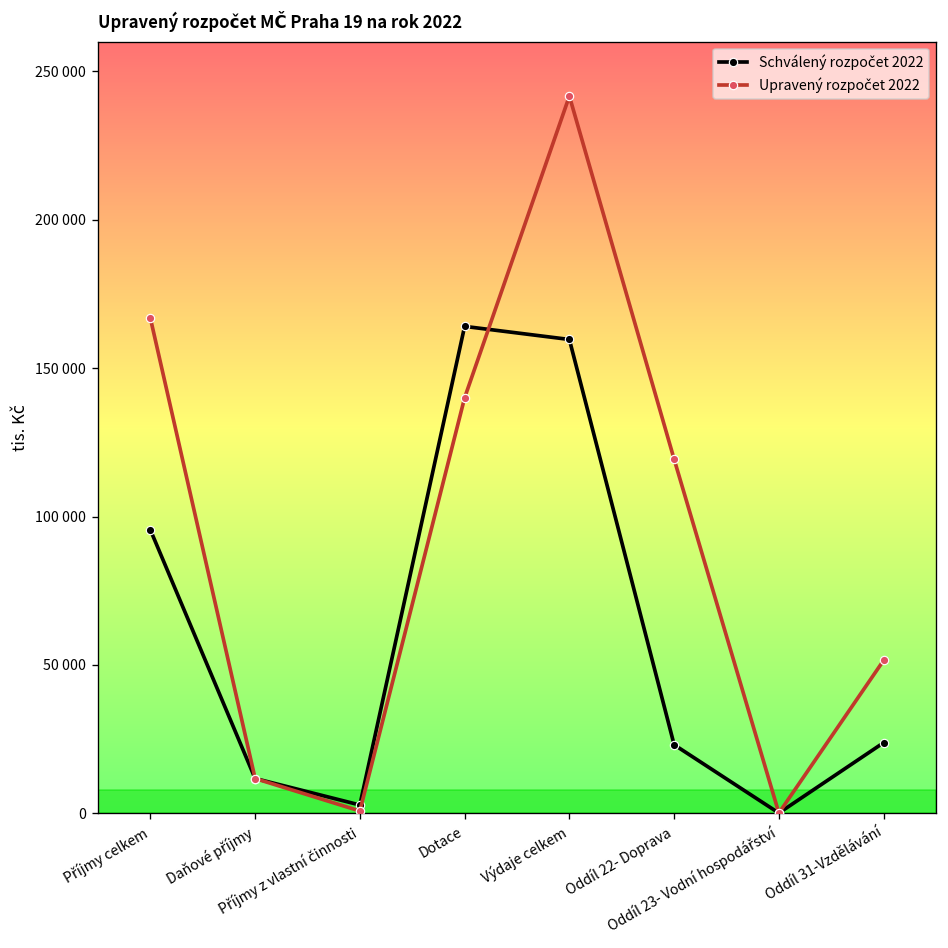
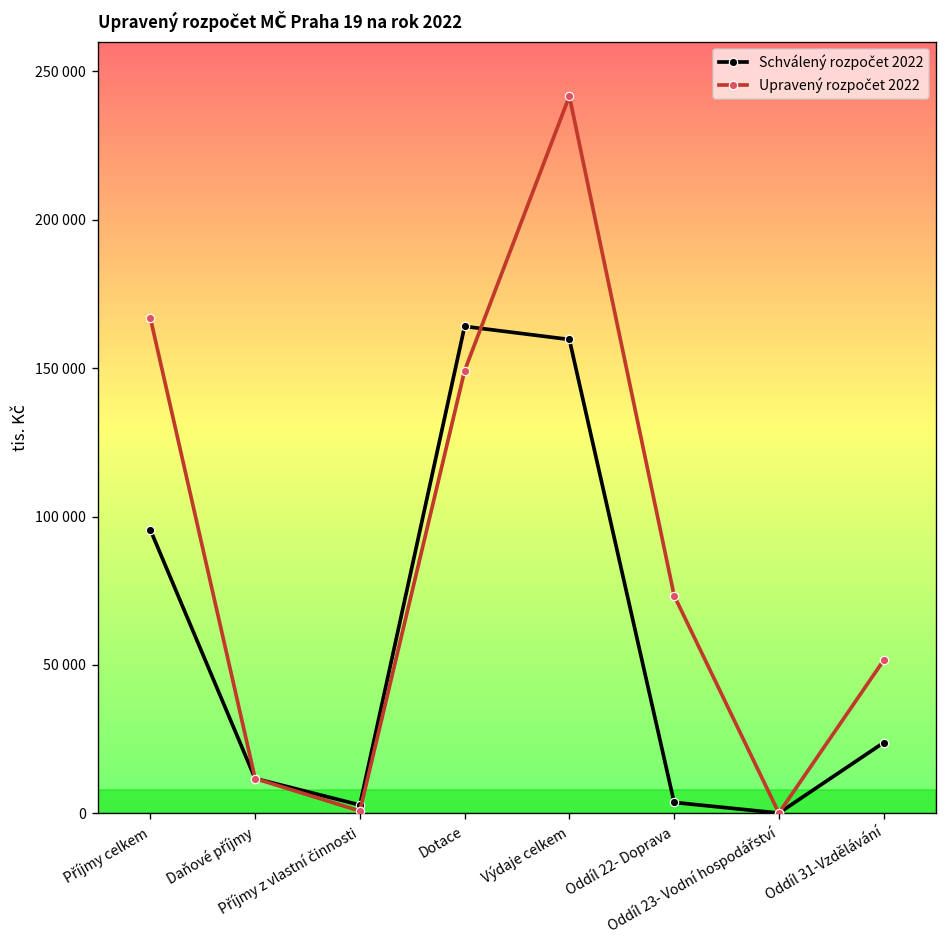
  {
    "Schválený rozpočet 2022": {
      "Příjmy celkem": 96000,
      "Příjmy z vlastní činnosti": 3000,
      "Dotace": 164000,
      "Výdaje celkem": 160000,
-     "Oddíl 22- Doprava": 23000,
+     "Oddíl 22- Doprava": 4000,
      "Oddíl 31-Vzdělávání": 24000
    },
    "Upravený rozpočet 2022": {
      "Příjmy celkem": 167000,
      "Příjmy z vlastní činnosti": 1000,
-     "Dotace": 140000,
+     "Dotace": 149000,
      "Výdaje celkem": 242000,
-     "Oddíl 22- Doprava": 119000,
+     "Oddíl 22- Doprava": 73000,
      "Oddíl 31-Vzdělávání": 52000
    }
  }
